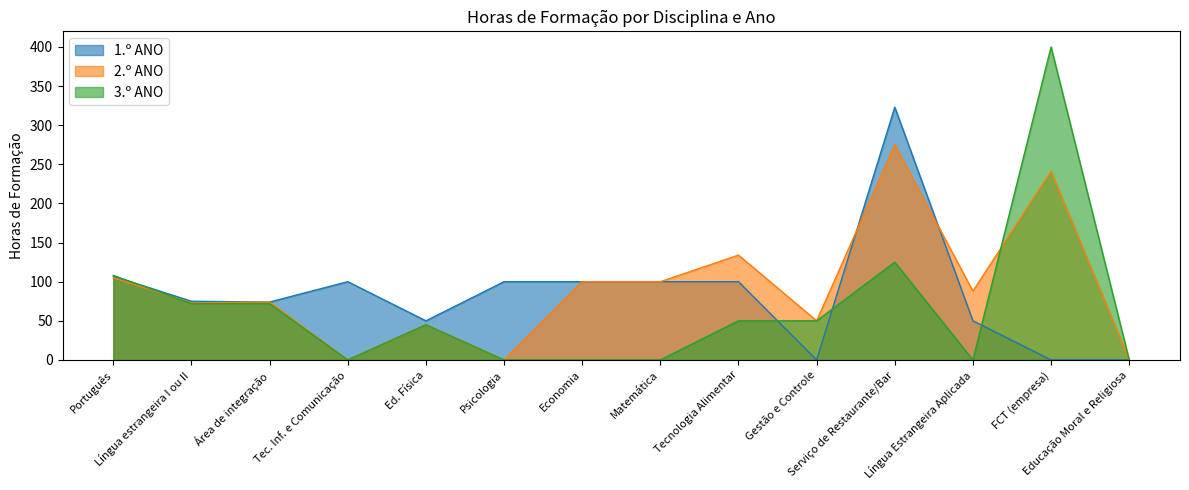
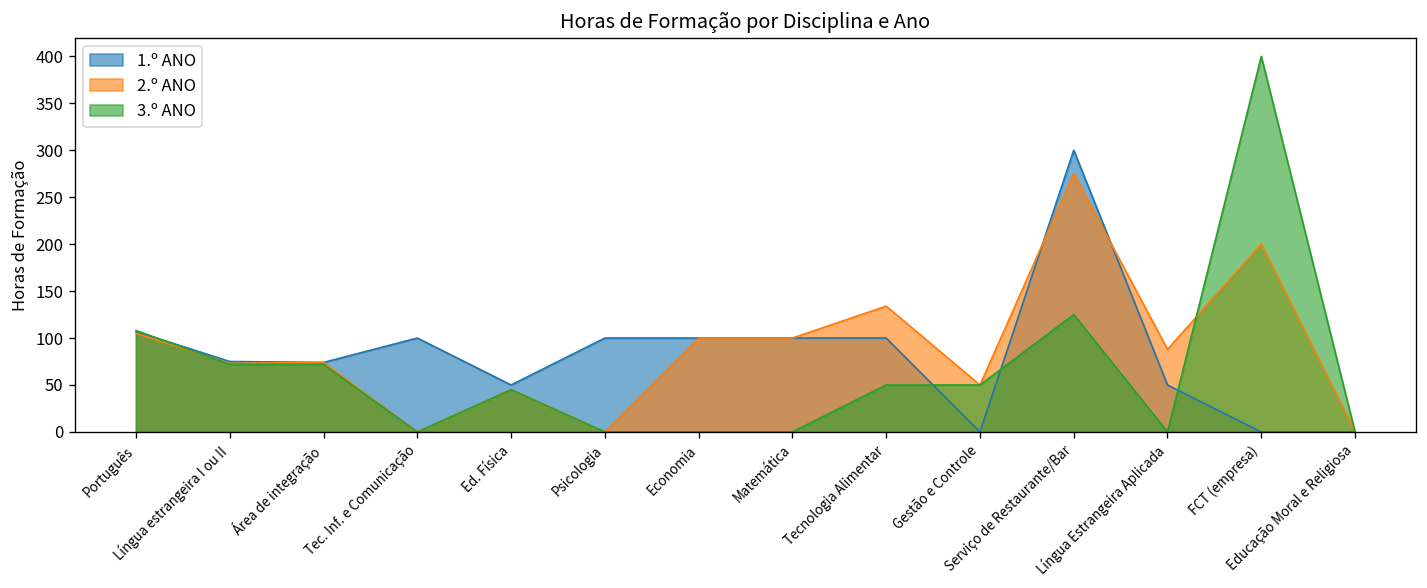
  {
    "1.º ANO": {
      "Tec. Inf. e Comunicação": 100,
      "Ed. Física": 50,
      "Psicologia": 100,
      "Tecnologia Alimentar": 100,
      "Gestão e Controle": 0,
-     "Serviço de Restaurante/Bar": 320,
+     "Serviço de Restaurante/Bar": 300,
      "Língua Estrangeira Aplicada": 50,
      "FCT (empresa)": 0
    },
    "2.º ANO": {
      "Tecnologia Alimentar": 130,
      "Serviço de Restaurante/Bar": 280,
      "Língua Estrangeira Aplicada": 90,
-     "FCT (empresa)": 240
+     "FCT (empresa)": 200
    },
    "3.º ANO": {
      "Economia": 0,
      "Matemática": 0,
      "Tecnologia Alimentar": 50,
      "Serviço de Restaurante/Bar": 130,
      "Língua Estrangeira Aplicada": 0,
      "FCT (empresa)": 400
    }
  }
